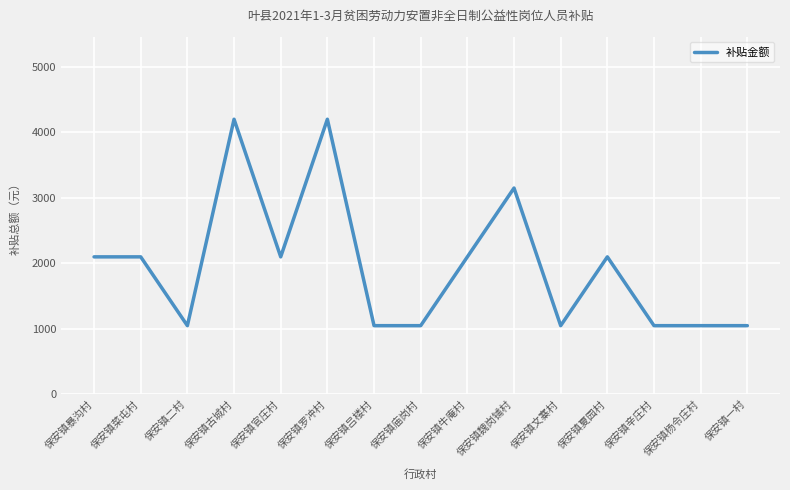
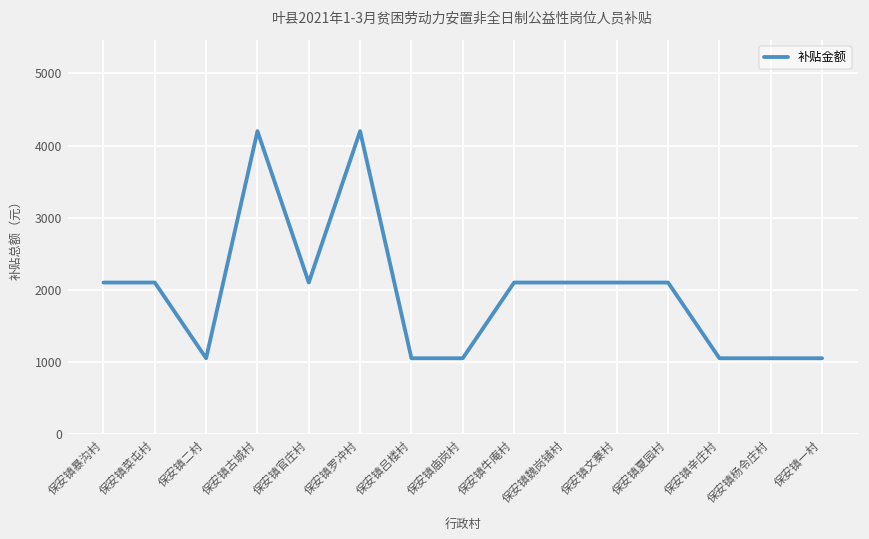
  {
    "保安镇暴沟村": 2100,
    "保安镇菜屯村": 2100,
    "保安镇二村": 1100,
    "保安镇古城村": 4200,
    "保安镇官庄村": 2100,
    "保安镇罗冲村": 4200,
    "保安镇吕楼村": 1100,
    "保安镇庙岗村": 1100,
    "保安镇牛庵村": 2100,
-   "保安镇魏岗铺村": 3200,
-   "保安镇文寨村": 1100,
+   "保安镇魏岗铺村": 2100,
+   "保安镇文寨村": 2100,
    "保安镇夏园村": 2100,
    "保安镇辛庄村": 1100,
    "保安镇杨令庄村": 1100,
    "保安镇一村": 1100
  }
